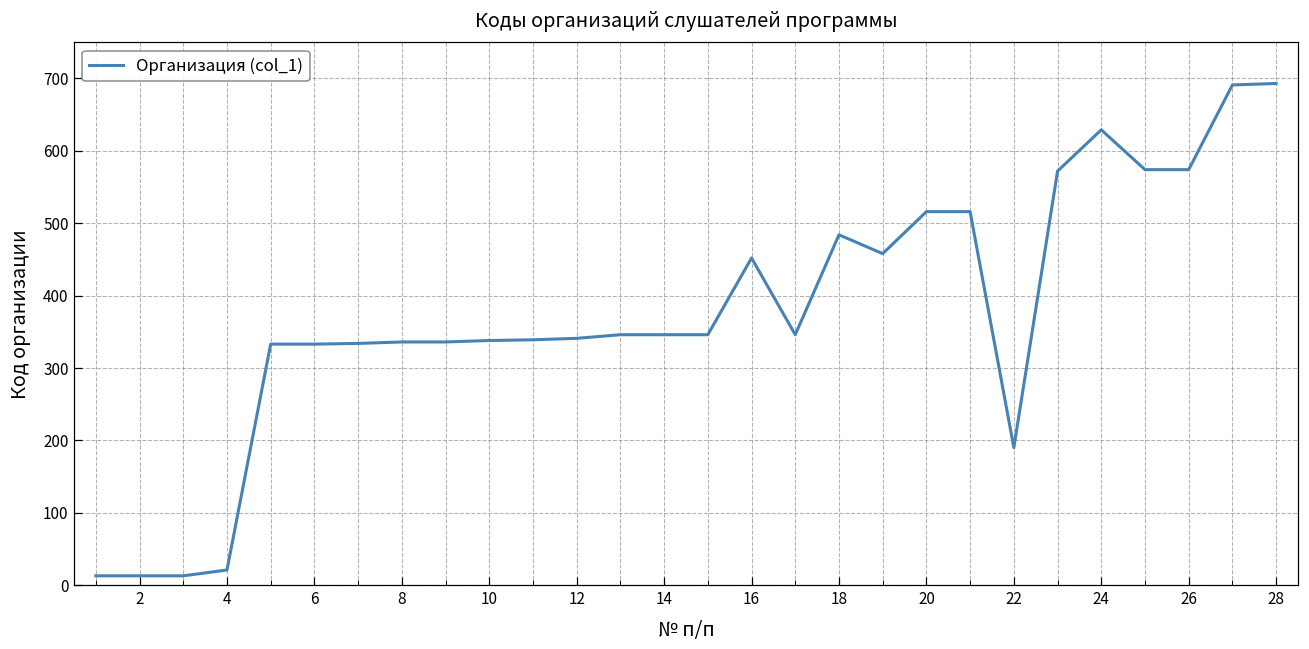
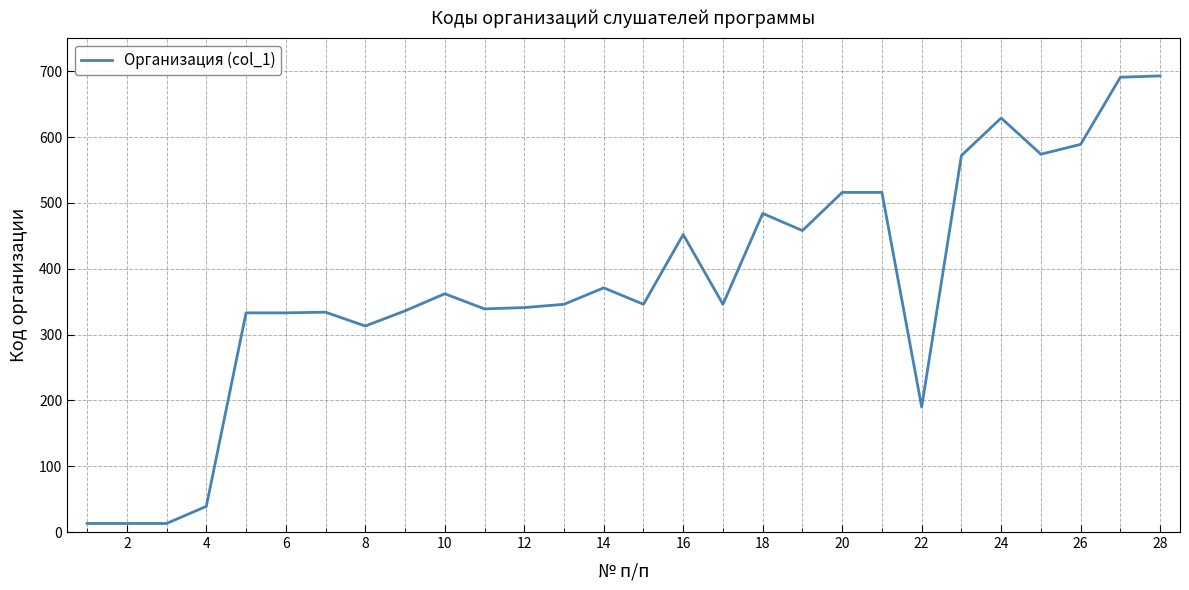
  {
    "2": 10,
-   "4": 20,
+   "4": 40,
    "6": 330,
-   "8": 340,
-   "10": 340,
+   "8": 310,
+   "10": 360,
    "12": 340,
-   "14": 350,
+   "14": 370,
    "16": 450,
    "18": 480,
    "20": 520,
    "22": 190,
    "24": 630,
-   "26": 570,
+   "26": 590,
    "28": 690
  }
